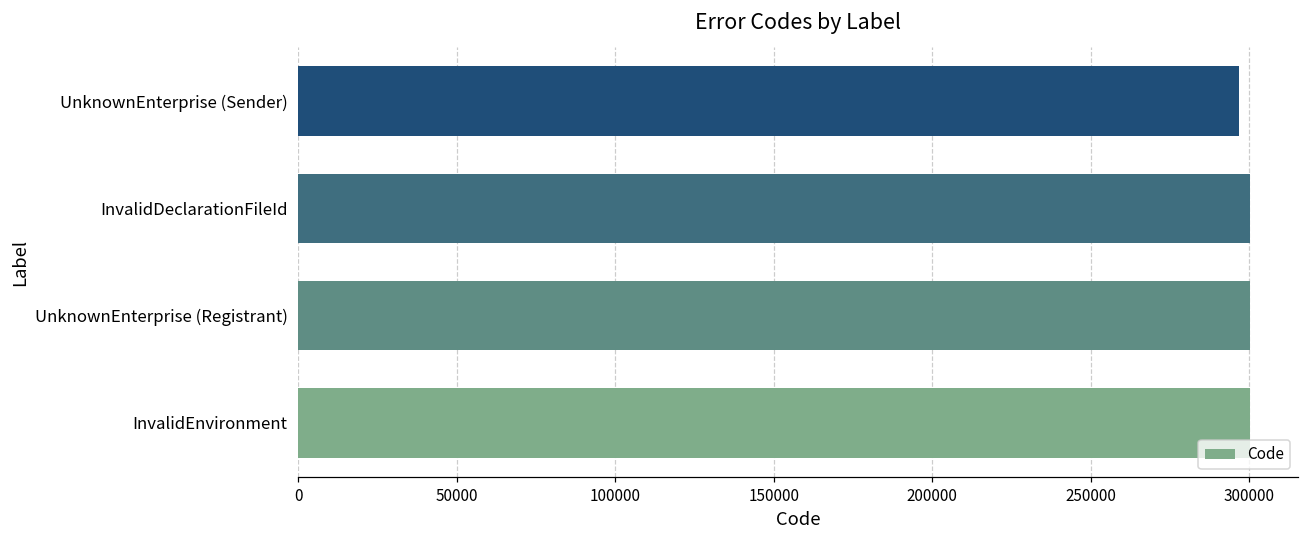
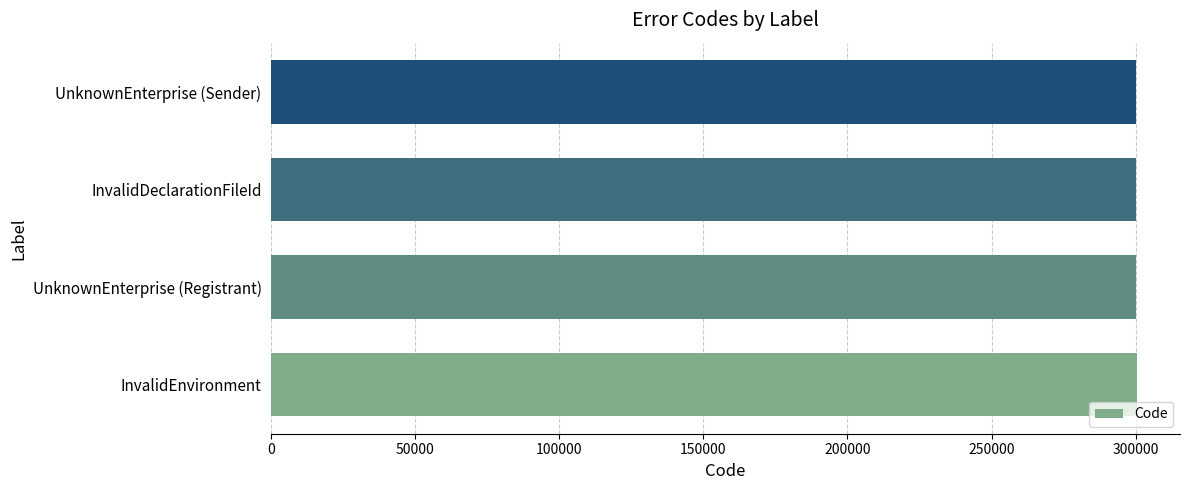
  {
-   "UnknownEnterprise (Sender)": 297000,
+   "UnknownEnterprise (Sender)": 300000,
    "InvalidDeclarationFileId": 300000,
    "UnknownEnterprise (Registrant)": 300000,
    "InvalidEnvironment": 300000
  }
